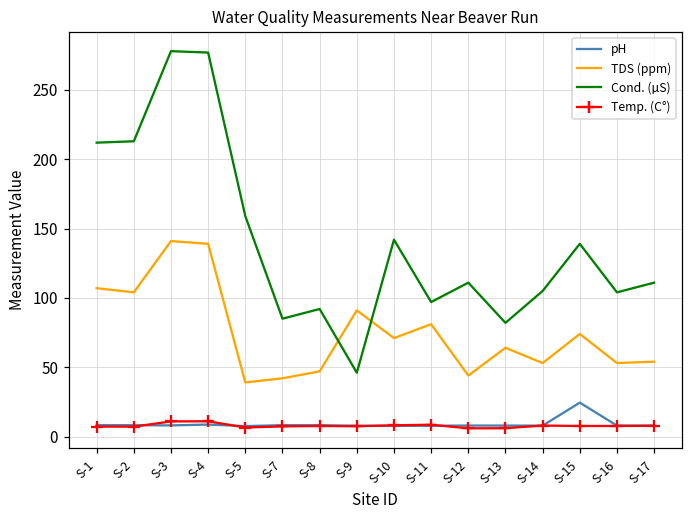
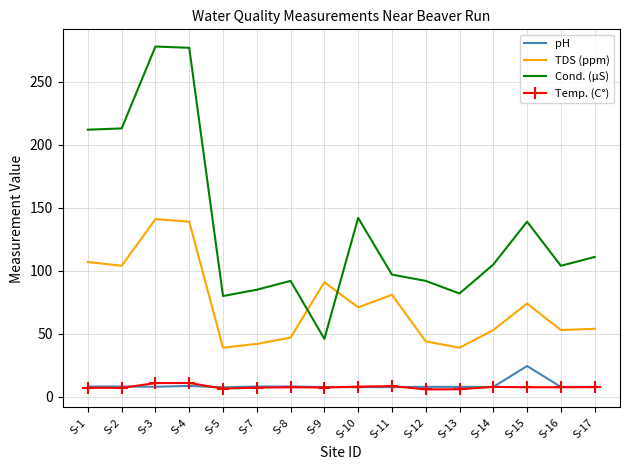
  {
    "pH": {
      "S-3": 8,
      "S-4": 9,
      "S-15": 24
    },
    "TDS (ppm)": {
      "S-1": 107,
      "S-2": 104,
      "S-3": 141,
      "S-4": 139,
      "S-5": 39,
      "S-7": 42,
      "S-8": 47,
      "S-9": 91,
      "S-10": 71,
      "S-11": 81,
      "S-12": 44,
-     "S-13": 64,
+     "S-13": 39,
      "S-14": 53,
      "S-15": 74,
      "S-16": 53,
      "S-17": 54
    },
    "Cond. (µS)": {
      "S-1": 212,
      "S-2": 213,
      "S-3": 278,
      "S-4": 277,
-     "S-5": 159,
+     "S-5": 80,
      "S-7": 85,
      "S-8": 92,
      "S-9": 46,
      "S-10": 142,
      "S-11": 97,
-     "S-12": 111,
+     "S-12": 92,
      "S-13": 82,
      "S-14": 105,
      "S-15": 139,
      "S-16": 104,
      "S-17": 111
    }
  }
